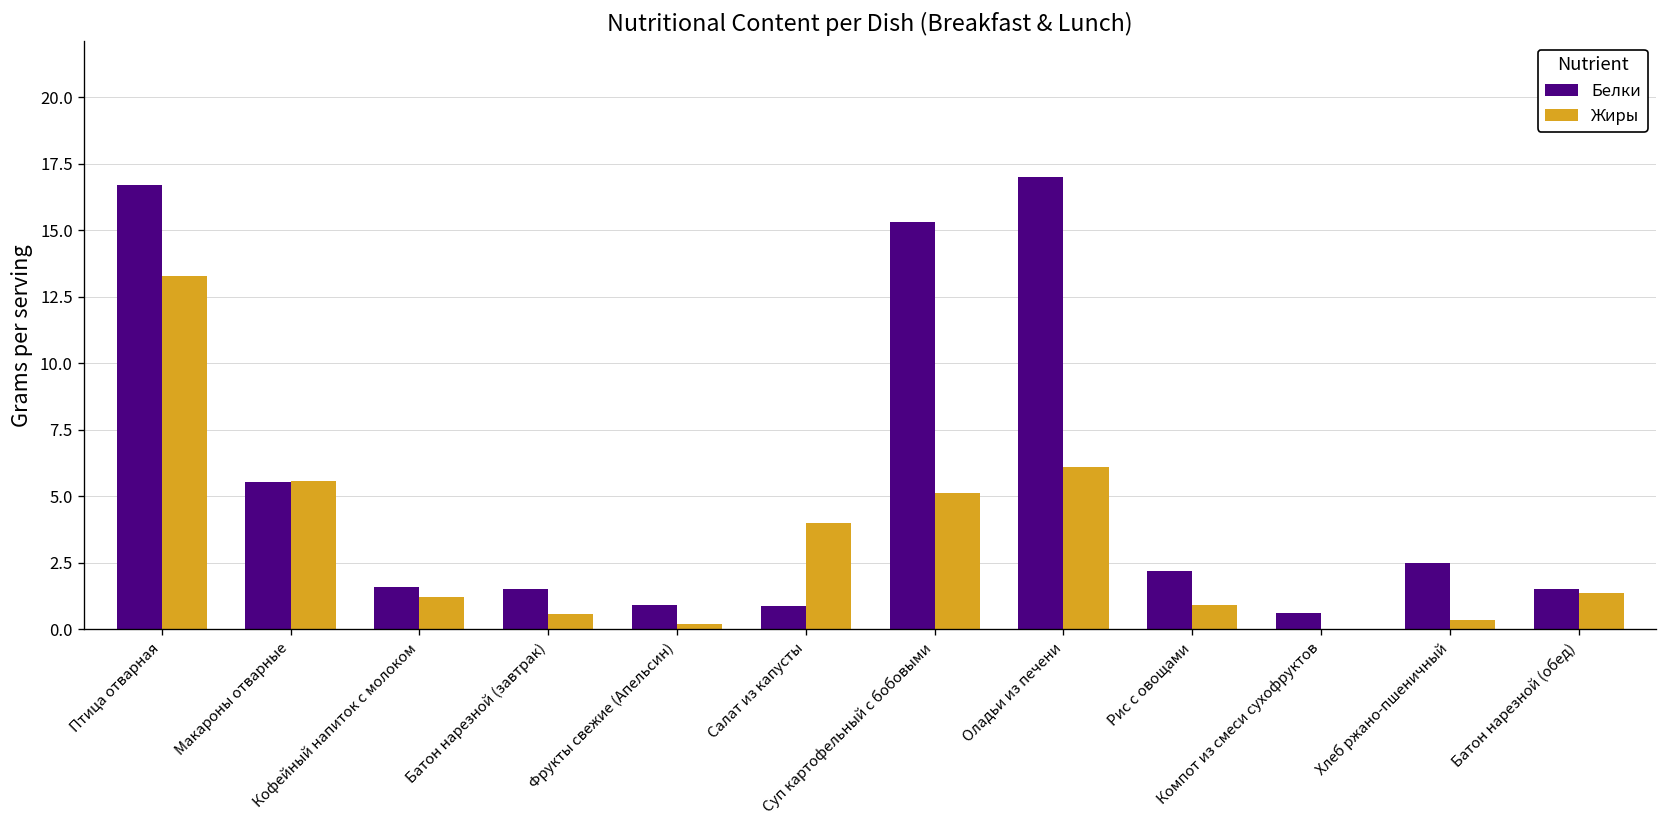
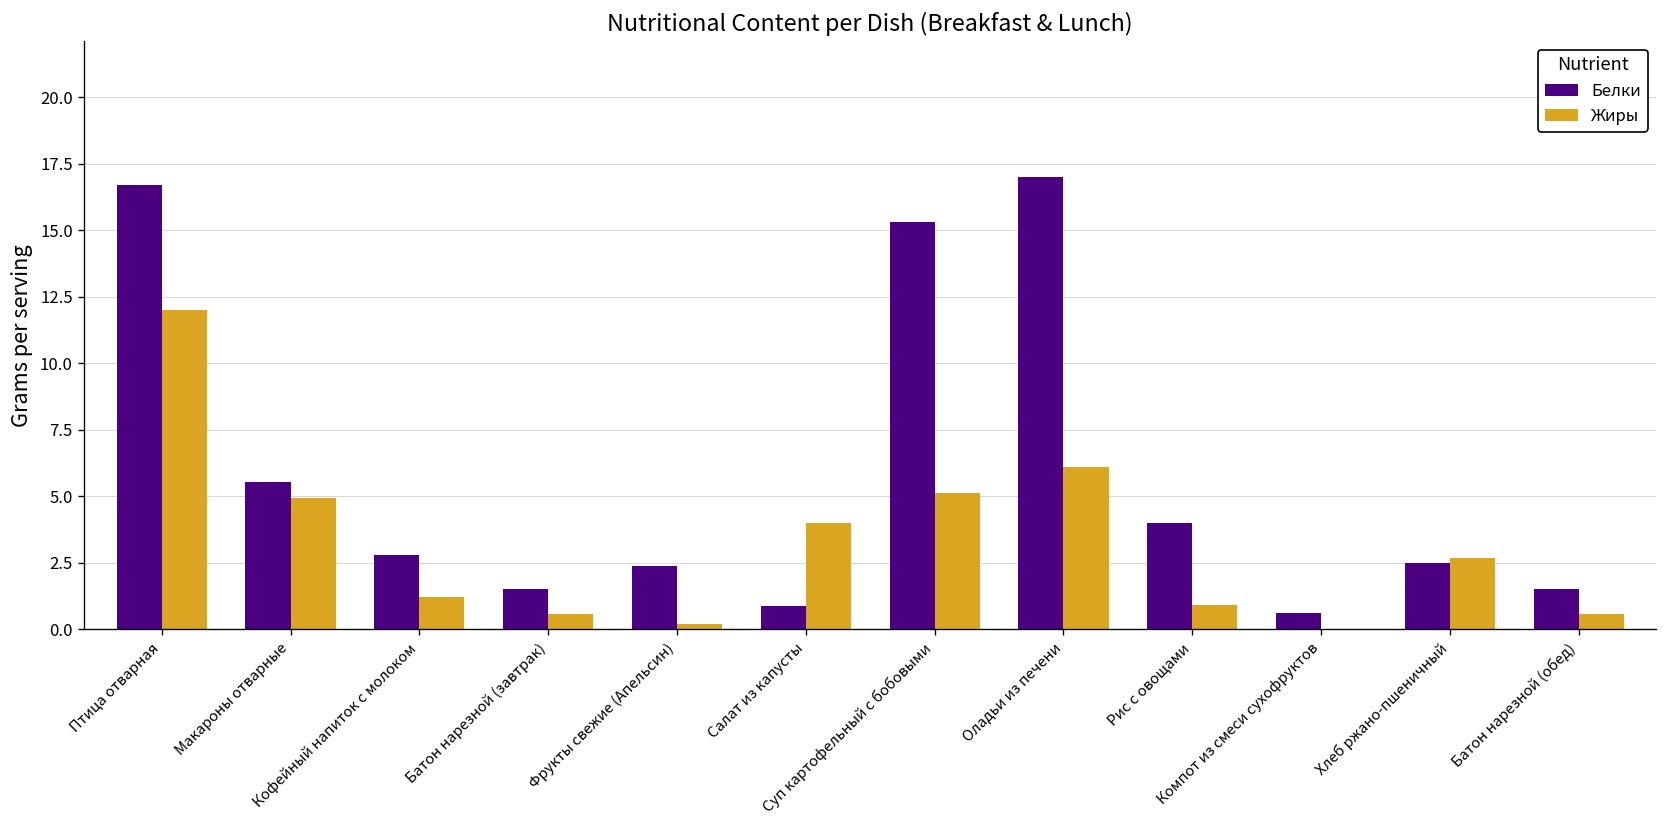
  {
    "Белки": {
      "Птица отварная": 16.7,
      "Макароны отварные": 5.6,
-     "Кофейный напиток с молоком": 1.6,
+     "Кофейный напиток с молоком": 2.8,
      "Батон нарезной (завтрак)": 1.5,
-     "Фрукты свежие (Апельсин)": 0.9,
+     "Фрукты свежие (Апельсин)": 2.4,
      "Салат из капусты": 0.9,
      "Суп картофельный с бобовыми": 15.3,
      "Оладьи из печени": 17.0,
-     "Рис с овощами": 2.2,
+     "Рис с овощами": 4.0,
      "Компот из смеси сухофруктов": 0.6,
      "Хлеб ржано-пшеничный": 2.5,
      "Батон нарезной (обед)": 1.5
    },
    "Жиры": {
-     "Птица отварная": 13.3,
-     "Макароны отварные": 5.6,
+     "Птица отварная": 12.0,
+     "Макароны отварные": 5.0,
      "Кофейный напиток с молоком": 1.2,
      "Батон нарезной (завтрак)": 0.6,
      "Фрукты свежие (Апельсин)": 0.2,
      "Салат из капусты": 4.0,
      "Суп картофельный с бобовыми": 5.1,
      "Оладьи из печени": 6.1,
      "Рис с овощами": 0.9,
      "Компот из смеси сухофруктов": 0.0,
-     "Хлеб ржано-пшеничный": 0.4,
-     "Батон нарезной (обед)": 1.4
+     "Хлеб ржано-пшеничный": 2.7,
+     "Батон нарезной (обед)": 0.6
    }
  }
